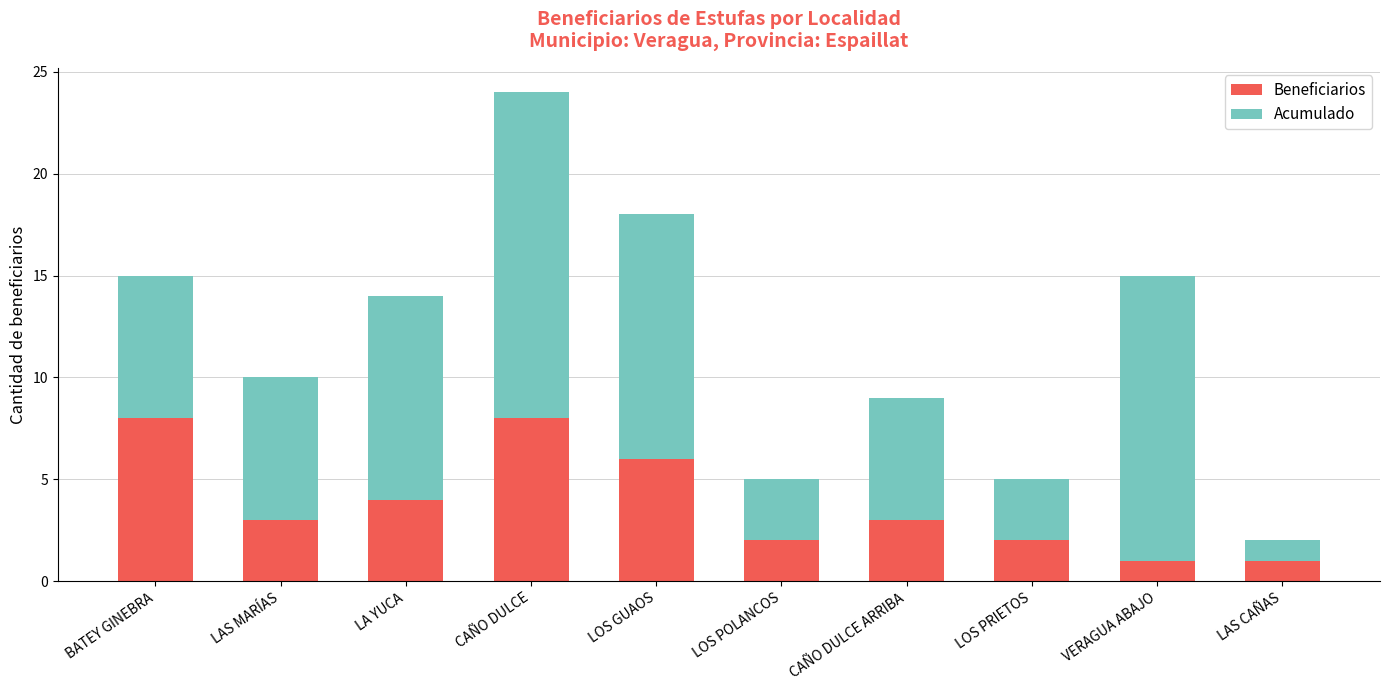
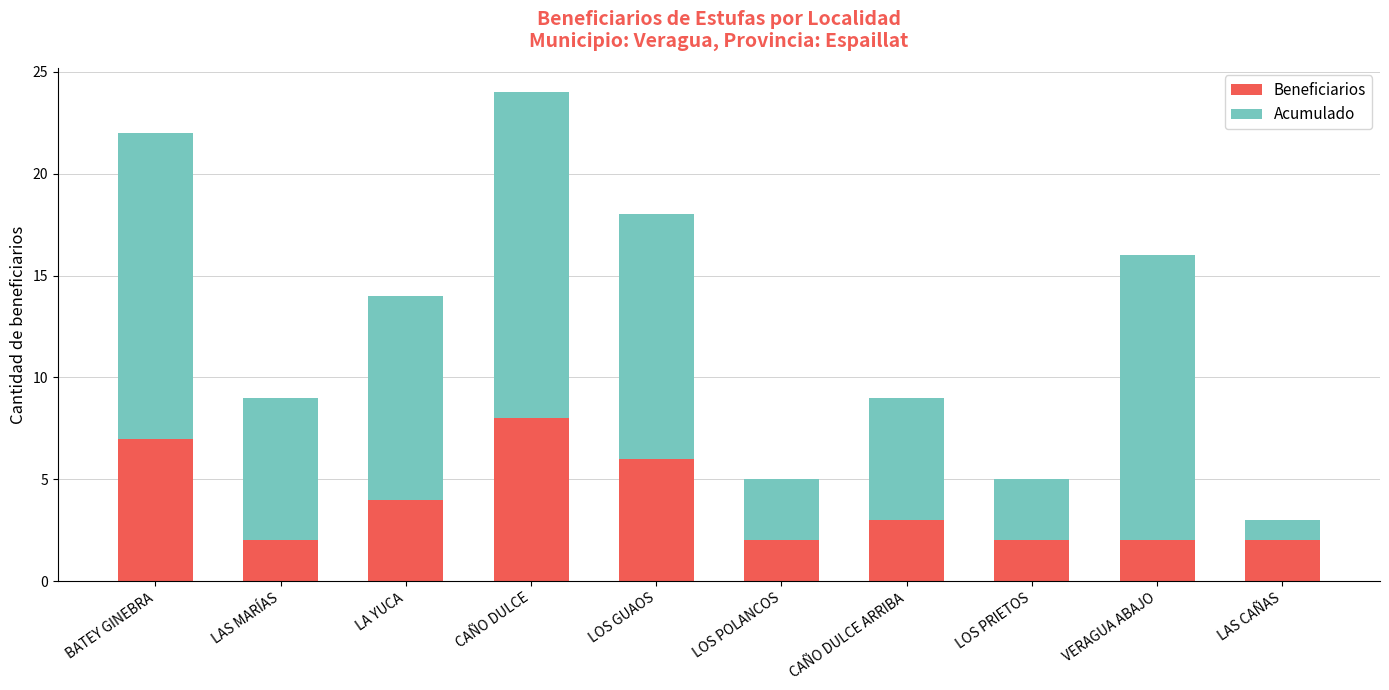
  {
    "Beneficiarios": {
-     "BATEY GINEBRA": 8,
-     "LAS MARÍAS": 3,
+     "BATEY GINEBRA": 7,
+     "LAS MARÍAS": 2,
      "LA YUCA": 4,
      "CAÑO DULCE": 8,
      "LOS GUAOS": 6,
      "LOS POLANCOS": 2,
      "CAÑO DULCE ARRIBA": 3,
      "LOS PRIETOS": 2,
-     "VERAGUA ABAJO": 1,
-     "LAS CAÑAS": 1
+     "VERAGUA ABAJO": 2,
+     "LAS CAÑAS": 2
    },
    "Acumulado": {
-     "BATEY GINEBRA": 7,
+     "BATEY GINEBRA": 15,
      "LAS MARÍAS": 7,
      "LA YUCA": 10,
      "CAÑO DULCE": 16,
      "LOS GUAOS": 12,
      "LOS POLANCOS": 3,
      "CAÑO DULCE ARRIBA": 6,
      "LOS PRIETOS": 3,
      "VERAGUA ABAJO": 14,
      "LAS CAÑAS": 1
    }
  }
